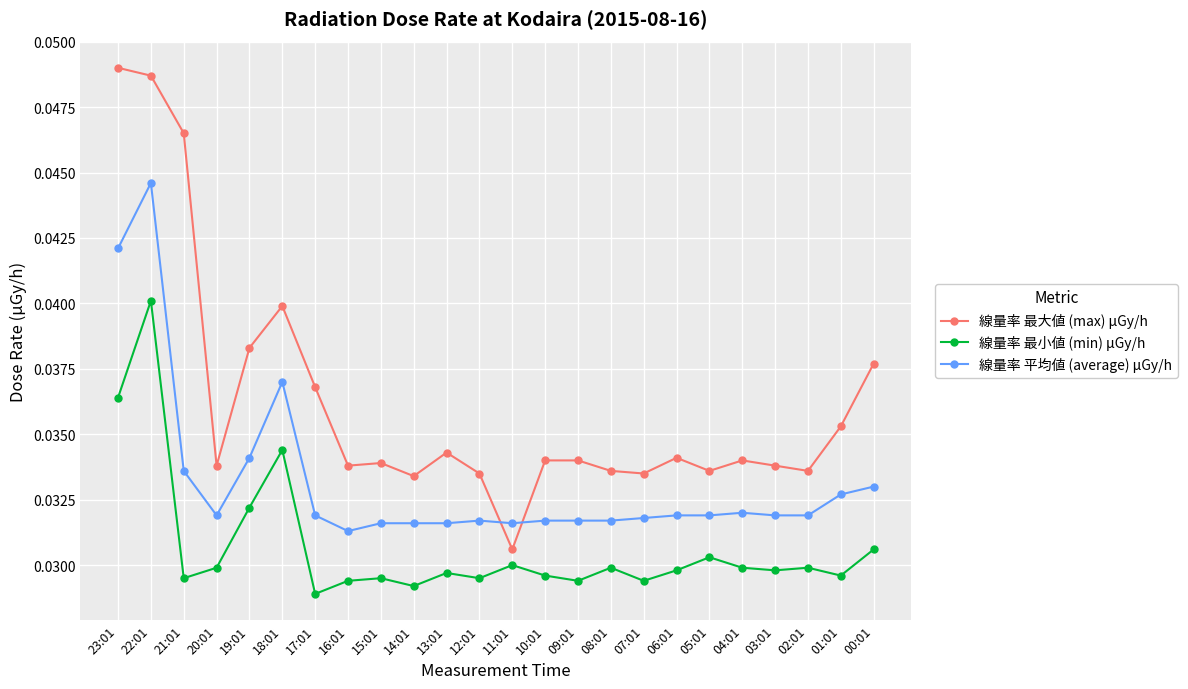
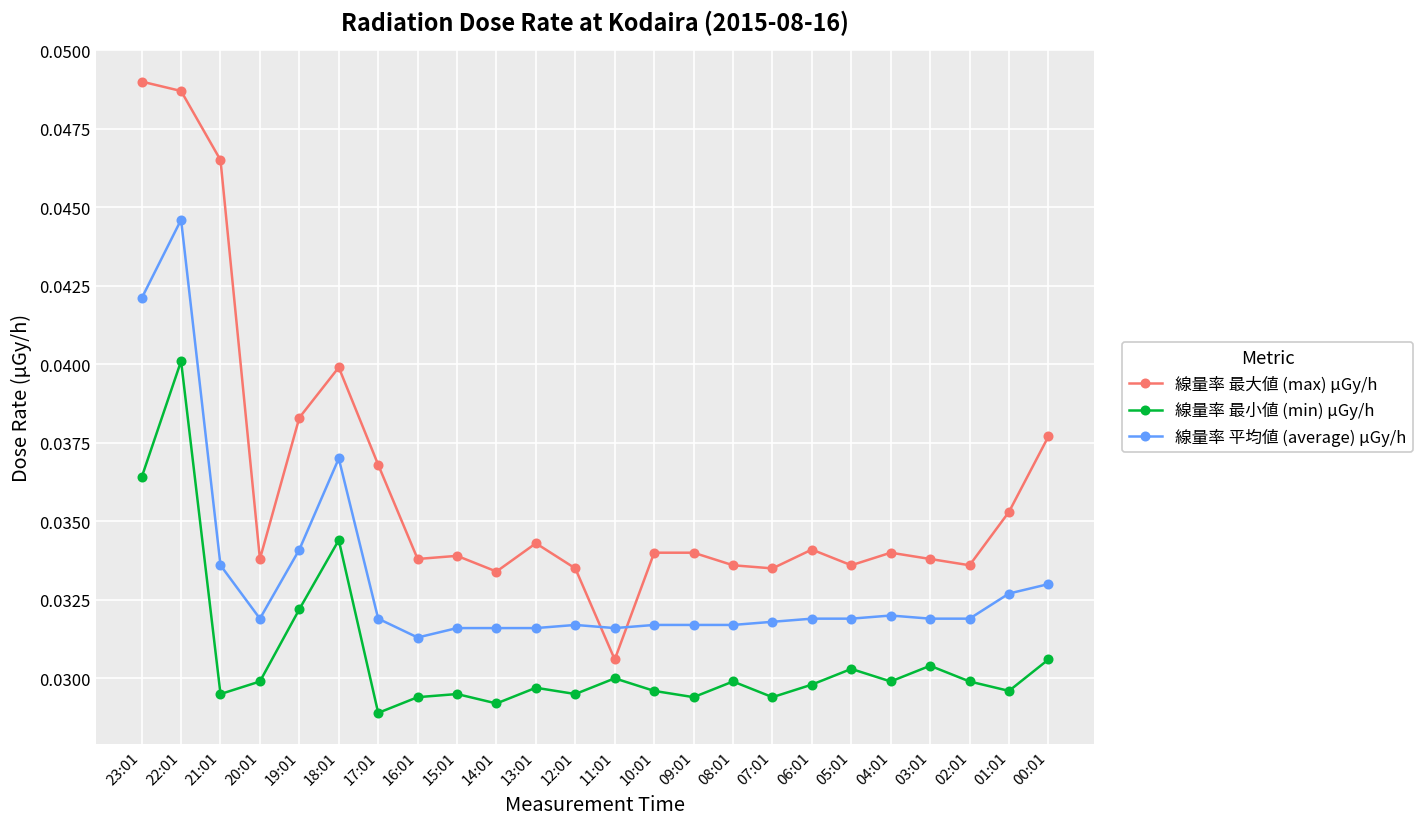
  {
    "線量率 最大値 (max) μGy/h": {
      "23:01": 0.0490,
      "22:01": 0.0487,
      "21:01": 0.0465,
      "20:01": 0.0338,
      "19:01": 0.0383,
      "18:01": 0.0399,
      "17:01": 0.0368,
      "16:01": 0.0338,
      "15:01": 0.0339,
      "14:01": 0.0334,
      "13:01": 0.0343,
      "12:01": 0.0335,
      "11:01": 0.0306,
      "10:01": 0.0340,
      "09:01": 0.0340,
      "08:01": 0.0336,
      "07:01": 0.0335,
      "06:01": 0.0341,
      "05:01": 0.0336,
      "04:01": 0.0340,
      "03:01": 0.0338,
      "02:01": 0.0336,
      "01:01": 0.0353,
      "00:01": 0.0377
    },
    "線量率 最小値 (min) μGy/h": {
      "23:01": 0.0364,
      "22:01": 0.0401,
      "21:01": 0.0295,
      "20:01": 0.0299,
      "19:01": 0.0322,
      "18:01": 0.0344,
      "17:01": 0.0289,
      "16:01": 0.0294,
      "15:01": 0.0295,
      "14:01": 0.0292,
      "13:01": 0.0297,
      "12:01": 0.0295,
      "11:01": 0.0300,
      "10:01": 0.0296,
      "09:01": 0.0294,
      "08:01": 0.0299,
      "07:01": 0.0294,
      "06:01": 0.0298,
      "05:01": 0.0303,
      "04:01": 0.0299,
-     "03:01": 0.0298,
+     "03:01": 0.0304,
      "02:01": 0.0299,
      "01:01": 0.0296,
      "00:01": 0.0306
    },
    "線量率 平均値 (average) μGy/h": {
      "23:01": 0.0421,
      "22:01": 0.0446,
      "21:01": 0.0336,
      "20:01": 0.0319,
      "19:01": 0.0341,
      "18:01": 0.0370,
      "17:01": 0.0319,
      "16:01": 0.0313,
      "15:01": 0.0316,
      "14:01": 0.0316,
      "13:01": 0.0316,
      "12:01": 0.0317,
      "11:01": 0.0316,
      "10:01": 0.0317,
      "09:01": 0.0317,
      "08:01": 0.0317,
      "07:01": 0.0318,
      "06:01": 0.0319,
      "05:01": 0.0319,
      "04:01": 0.0320,
      "03:01": 0.0319,
      "02:01": 0.0319,
      "01:01": 0.0327,
      "00:01": 0.0330
    }
  }
